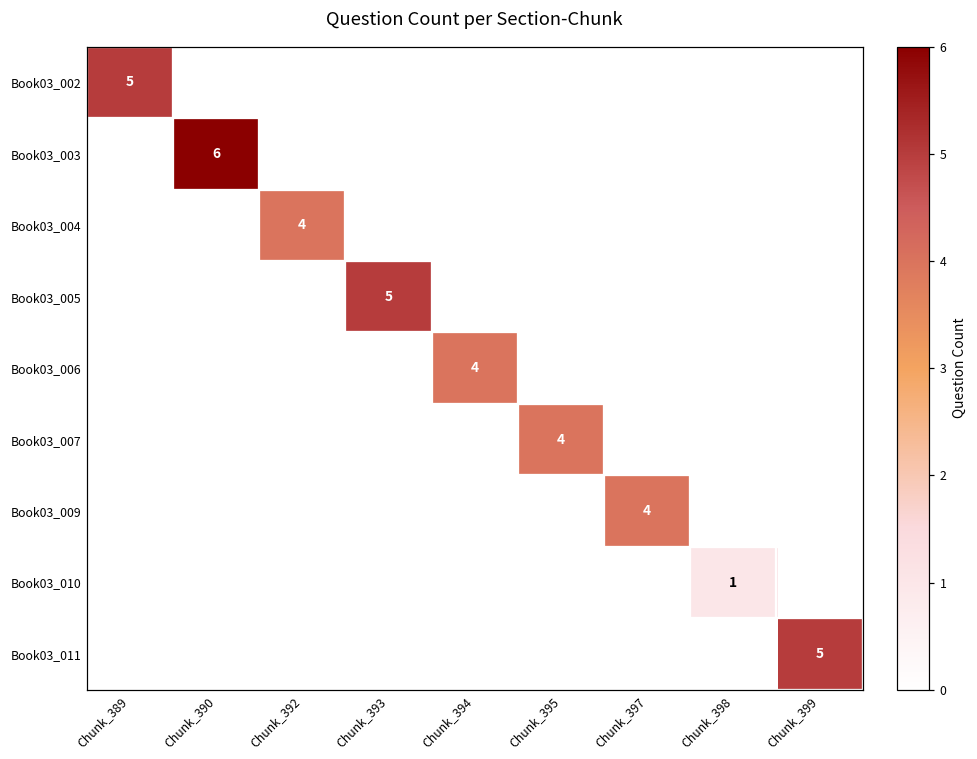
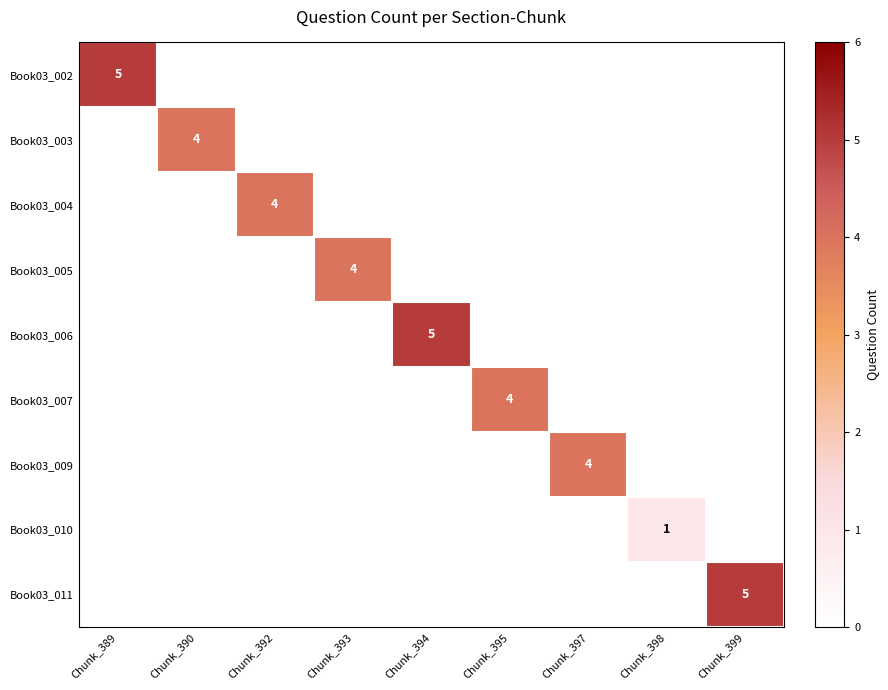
  {
    "Book03_002": {
      "Chunk_389": 5
    },
    "Book03_003": {
-     "Chunk_390": 6
+     "Chunk_390": 4
    },
    "Book03_004": {
      "Chunk_392": 4
    },
    "Book03_005": {
-     "Chunk_393": 5
+     "Chunk_393": 4
    },
    "Book03_006": {
-     "Chunk_394": 4
+     "Chunk_394": 5
    },
    "Book03_007": {
      "Chunk_395": 4
    },
    "Book03_009": {
      "Chunk_397": 4
    },
    "Book03_010": {
      "Chunk_398": 1
    },
    "Book03_011": {
      "Chunk_399": 5
    }
  }
